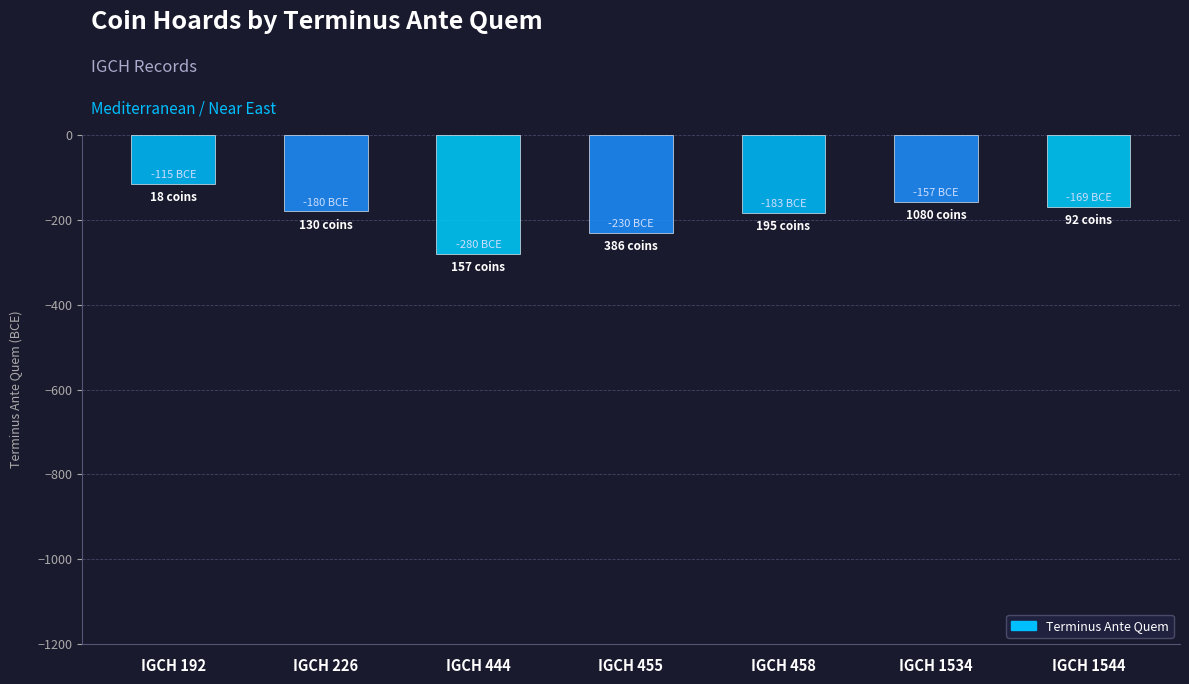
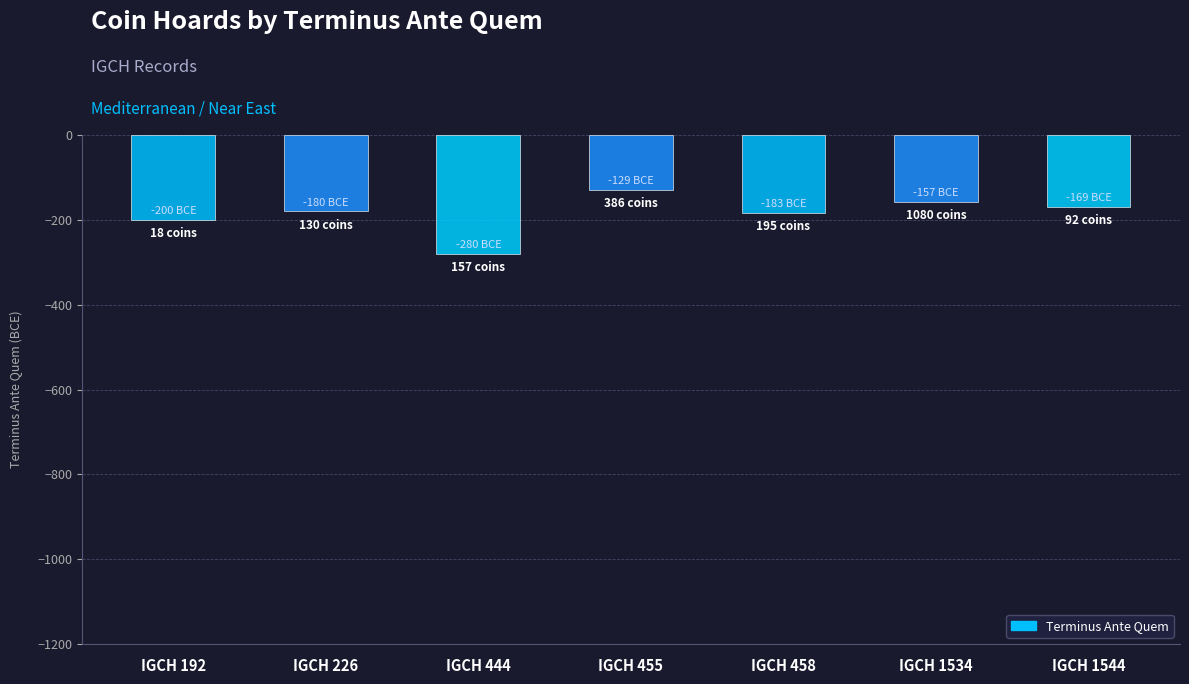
  {
-   "IGCH 192": -115,
+   "IGCH 192": -200,
    "IGCH 226": -180,
    "IGCH 444": -280,
-   "IGCH 455": -230,
+   "IGCH 455": -129,
    "IGCH 458": -183,
    "IGCH 1534": -157,
    "IGCH 1544": -169
  }
